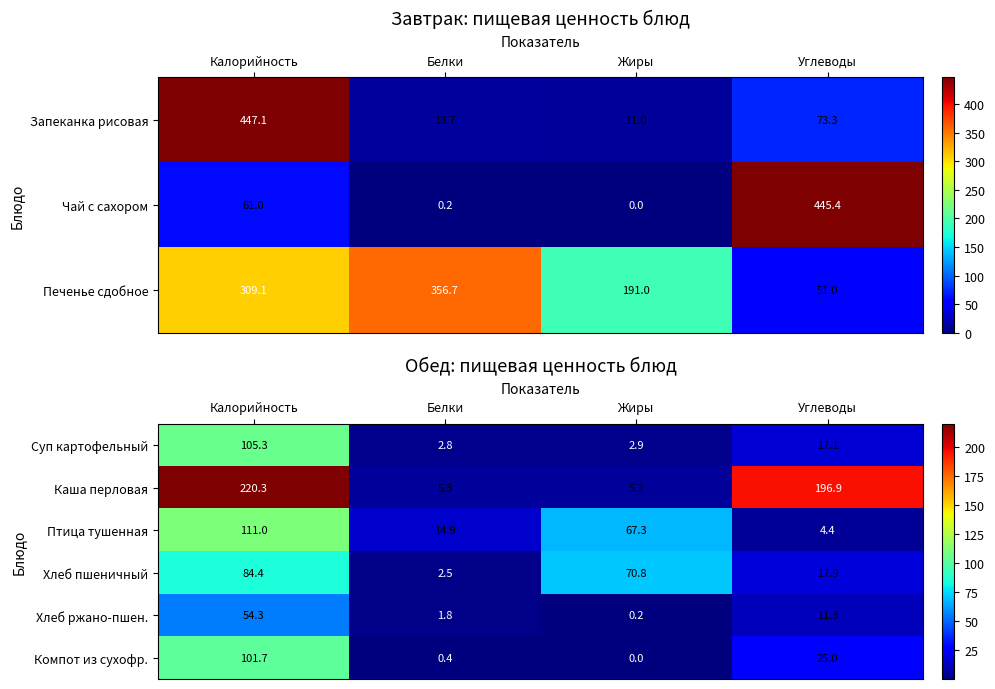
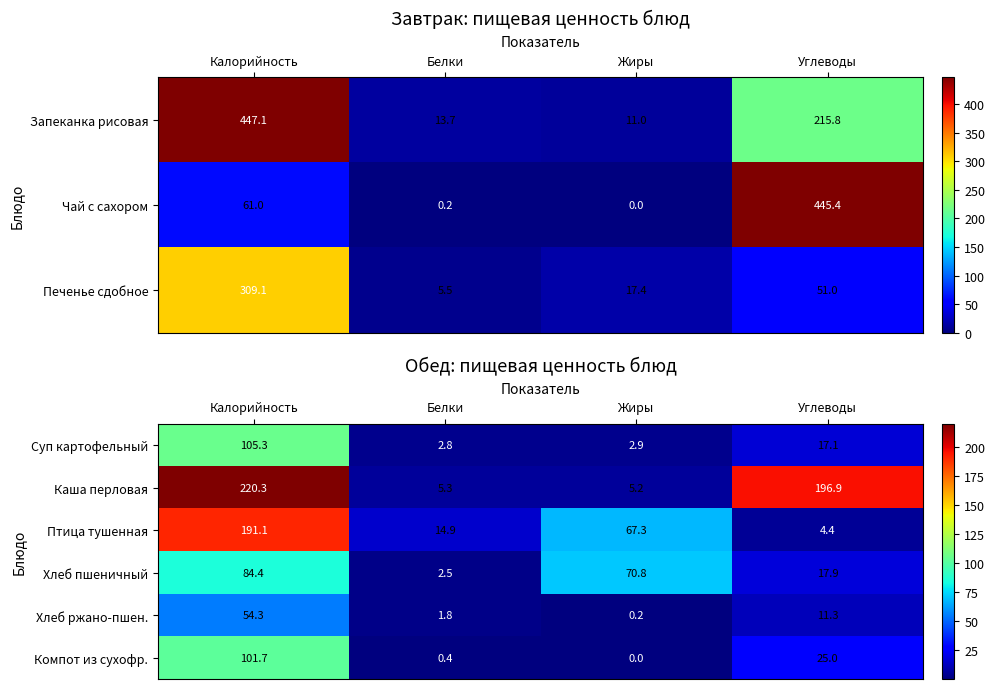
  {
    "Завтрак: пищевая ценность блюд": {
      "Запеканка рисовая": {
        "Калорийность": 447.1,
        "Белки": 13.7,
        "Жиры": 11.0,
-       "Углеводы": 73.3
+       "Углеводы": 215.8
      },
      "Чай с сахором": {
        "Калорийность": 61.0,
        "Белки": 0.2,
        "Жиры": 0.0,
        "Углеводы": 445.4
      },
      "Печенье сдобное": {
        "Калорийность": 309.1,
-       "Белки": 356.7,
-       "Жиры": 191.0,
+       "Белки": 5.5,
+       "Жиры": 17.4,
        "Углеводы": 51.0
      }
    },
    "Обед: пищевая ценность блюд": {
      "Суп картофельный": {
        "Калорийность": 105.3,
        "Белки": 2.8,
        "Жиры": 2.9,
        "Углеводы": 17.1
      },
      "Каша перловая": {
        "Калорийность": 220.3,
        "Белки": 5.3,
        "Жиры": 5.2,
        "Углеводы": 196.9
      },
      "Птица тушенная": {
-       "Калорийность": 111.0,
+       "Калорийность": 191.1,
        "Белки": 14.9,
        "Жиры": 67.3,
        "Углеводы": 4.4
      },
      "Хлеб пшеничный": {
        "Калорийность": 84.4,
        "Белки": 2.5,
        "Жиры": 70.8,
        "Углеводы": 17.9
      },
      "Хлеб ржано-пшен.": {
        "Калорийность": 54.3,
        "Белки": 1.8,
        "Жиры": 0.2,
        "Углеводы": 11.3
      },
      "Компот из сухофр.": {
        "Калорийность": 101.7,
        "Белки": 0.4,
        "Жиры": 0.0,
        "Углеводы": 25.0
      }
    }
  }
